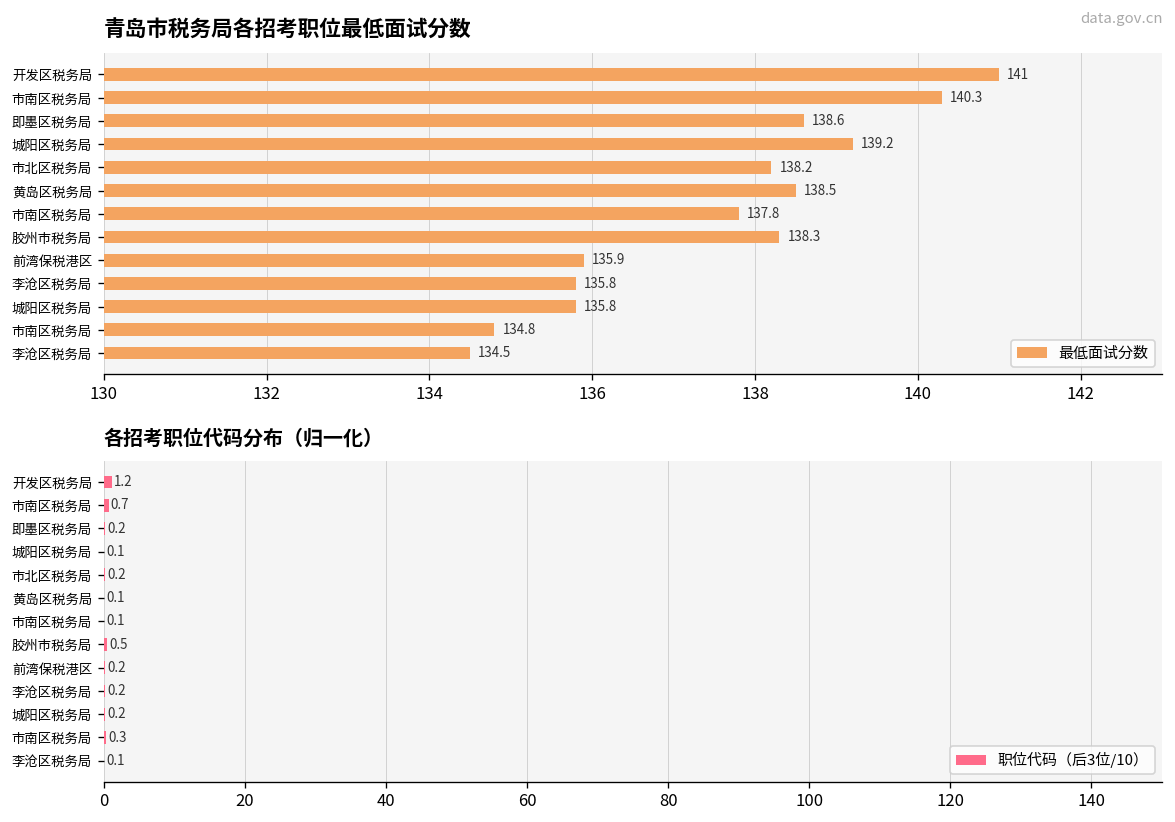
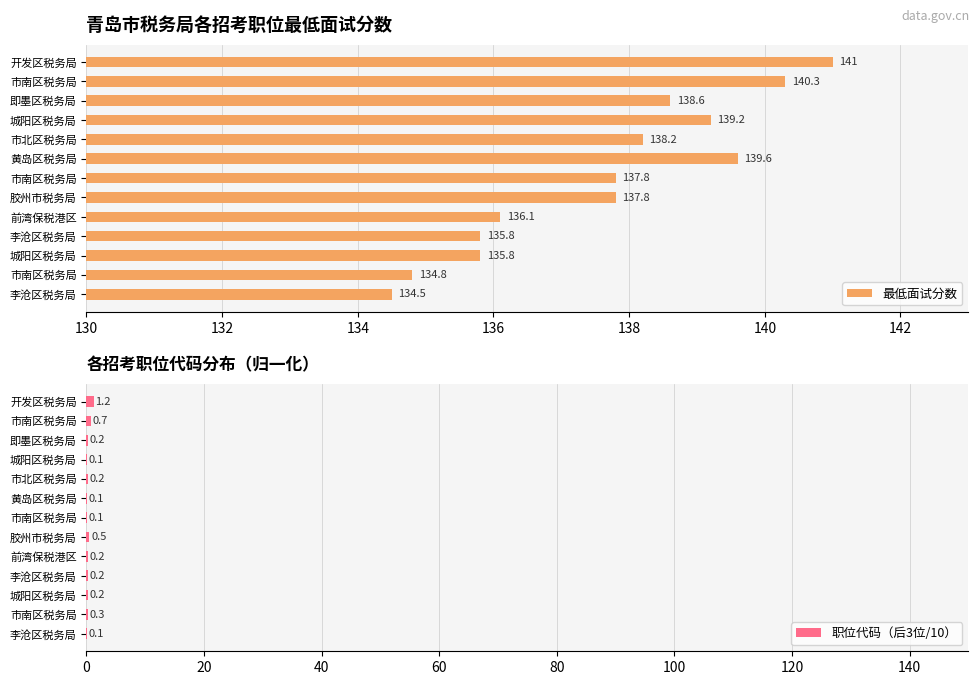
  {
    "青岛市税务局各招考职位最低面试分数": {
      "开发区税务局": 141,
      "即墨区税务局": 138.6,
      "市北区税务局": 138.2,
-     "黄岛区税务局": 138.5,
-     "胶州市税务局": 138.3,
-     "前湾保税港区": 135.9
+     "黄岛区税务局": 139.6,
+     "胶州市税务局": 137.8,
+     "前湾保税港区": 136.1
    },
    "各招考职位代码分布（归一化）": {
      "开发区税务局": 1.2,
      "即墨区税务局": 0.2,
      "市北区税务局": 0.2,
      "黄岛区税务局": 0.1,
      "胶州市税务局": 0.5,
      "前湾保税港区": 0.2
    }
  }
